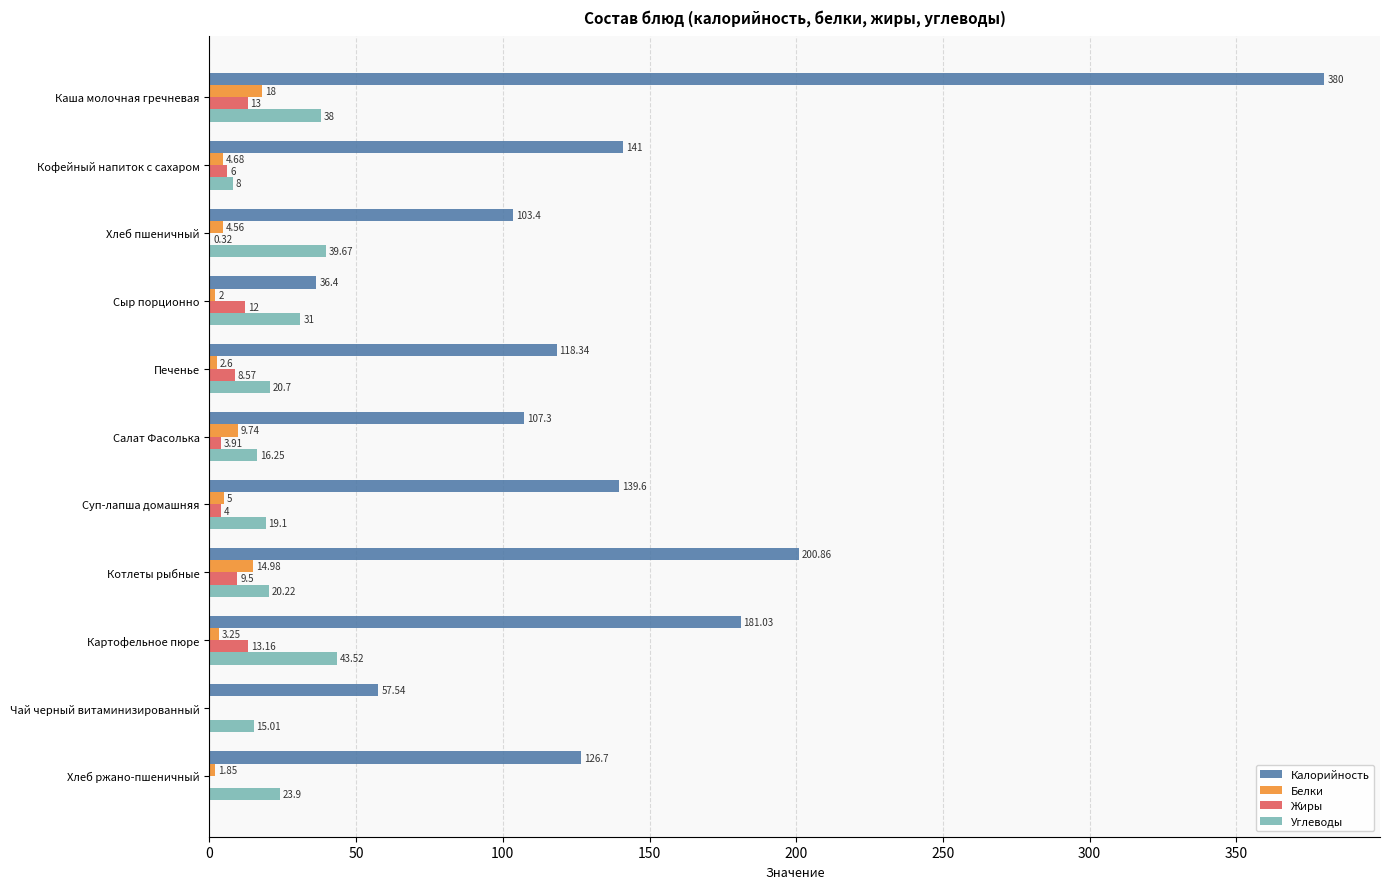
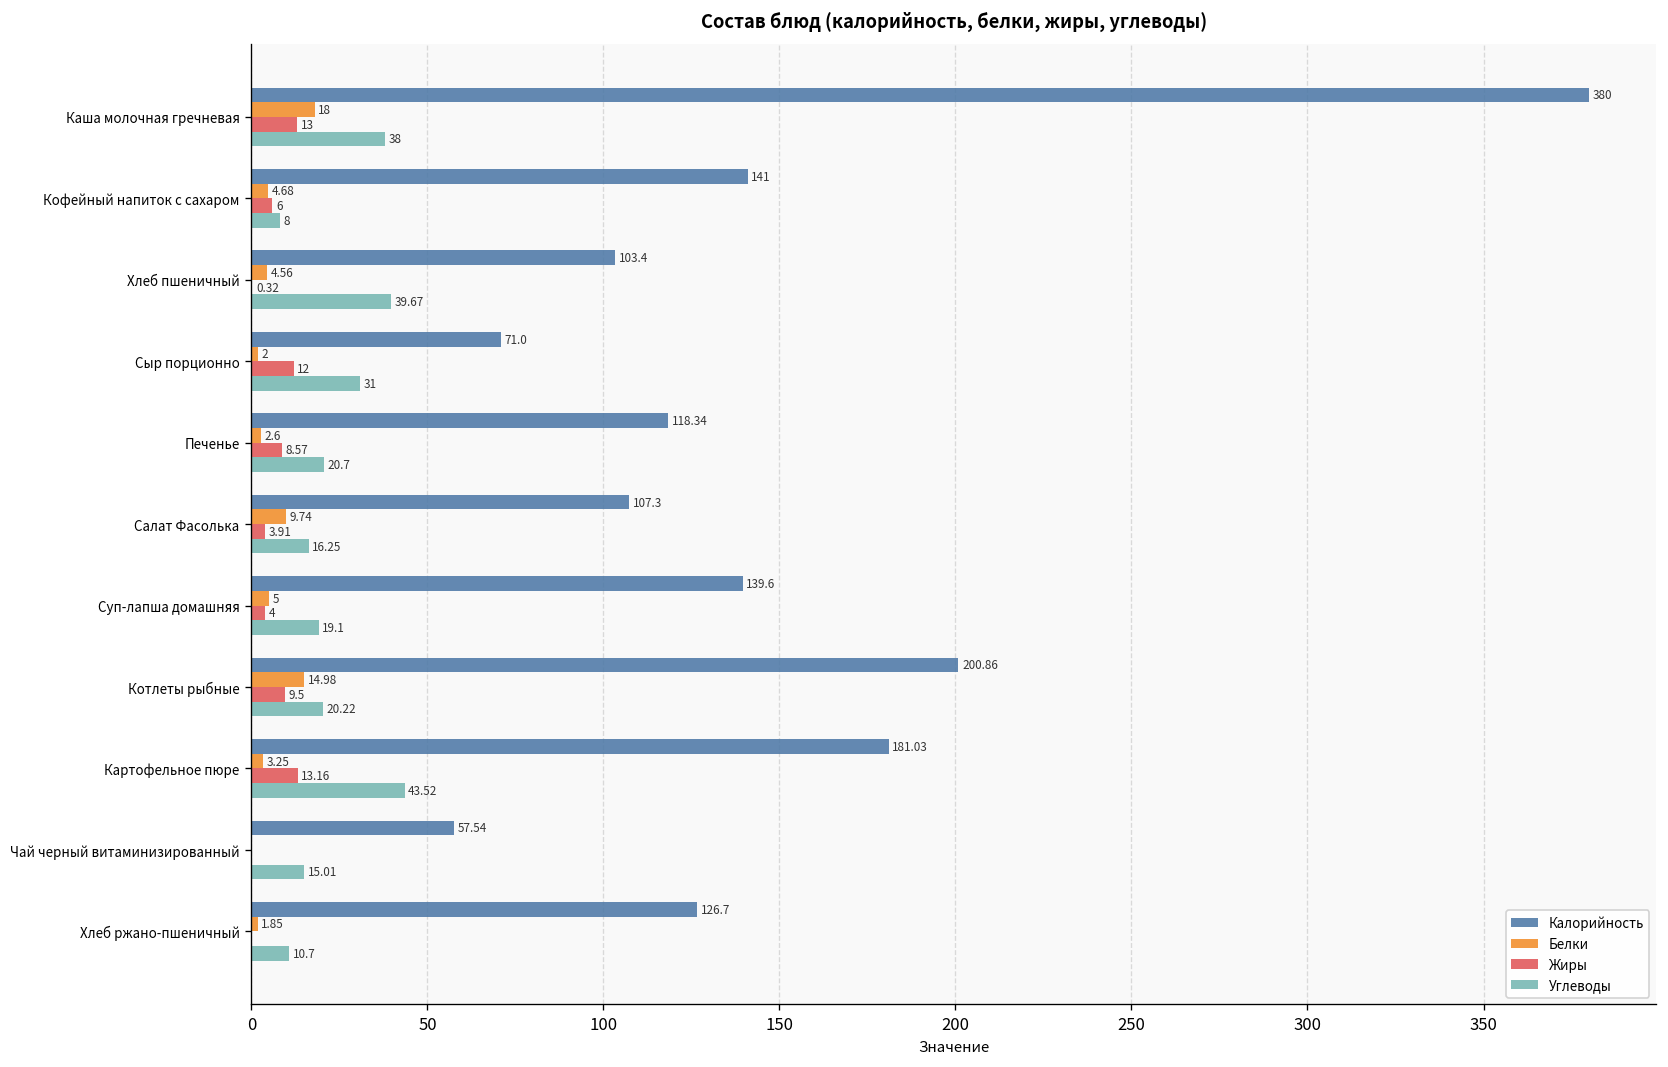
  {
    "Калорийность": {
      "Каша молочная гречневая": 380,
      "Кофейный напиток с сахаром": 141,
      "Хлеб пшеничный": 103.4,
-     "Сыр порционно": 36.4,
+     "Сыр порционно": 71.0,
      "Печенье": 118.34,
      "Салат Фасолька": 107.3,
      "Суп-лапша домашняя": 139.6,
      "Котлеты рыбные": 200.86,
      "Картофельное пюре": 181.03,
      "Чай черный витаминизированный": 57.54,
      "Хлеб ржано-пшеничный": 126.7
    },
    "Белки": {
      "Каша молочная гречневая": 18,
      "Кофейный напиток с сахаром": 4.68,
      "Хлеб пшеничный": 4.56,
      "Сыр порционно": 2,
      "Печенье": 2.6,
      "Салат Фасолька": 9.74,
      "Суп-лапша домашняя": 5,
      "Котлеты рыбные": 14.98,
      "Картофельное пюре": 3.25,
      "Хлеб ржано-пшеничный": 1.85
    },
    "Жиры": {
      "Каша молочная гречневая": 13,
      "Кофейный напиток с сахаром": 6,
      "Хлеб пшеничный": 0.32,
      "Сыр порционно": 12,
      "Печенье": 8.57,
      "Салат Фасолька": 3.91,
      "Суп-лапша домашняя": 4,
      "Котлеты рыбные": 9.5,
      "Картофельное пюре": 13.16
    },
    "Углеводы": {
      "Каша молочная гречневая": 38,
      "Кофейный напиток с сахаром": 8,
      "Хлеб пшеничный": 39.67,
      "Сыр порционно": 31,
      "Печенье": 20.7,
      "Салат Фасолька": 16.25,
      "Суп-лапша домашняя": 19.1,
      "Котлеты рыбные": 20.22,
      "Картофельное пюре": 43.52,
      "Чай черный витаминизированный": 15.01,
-     "Хлеб ржано-пшеничный": 23.9
+     "Хлеб ржано-пшеничный": 10.7
    }
  }
